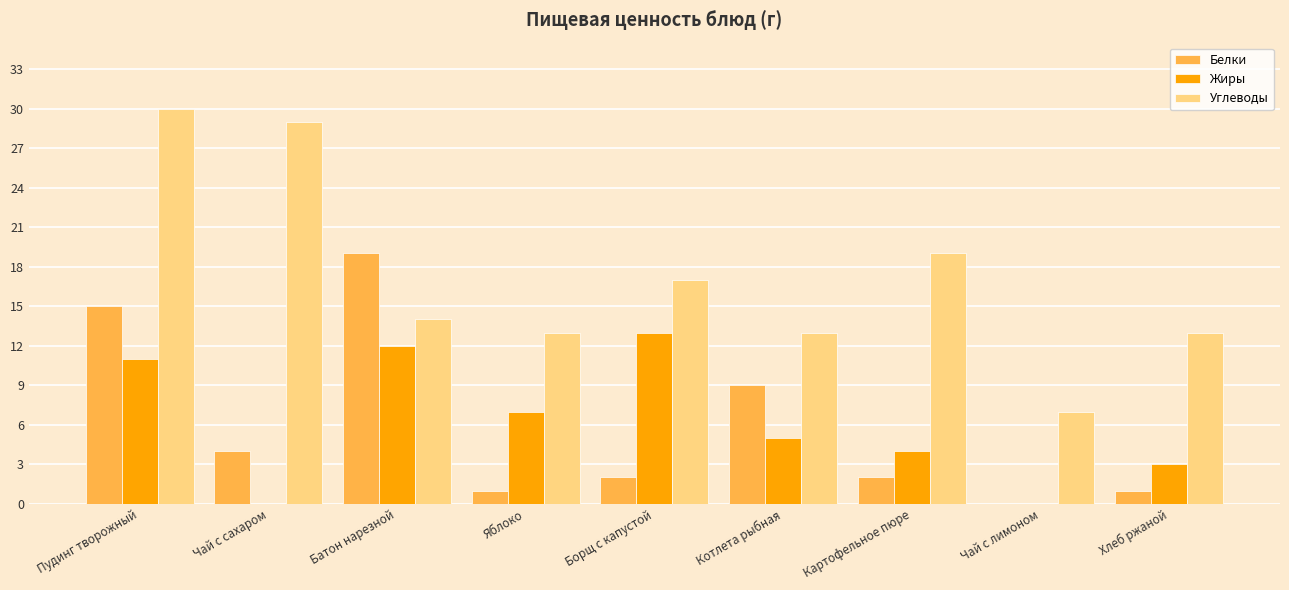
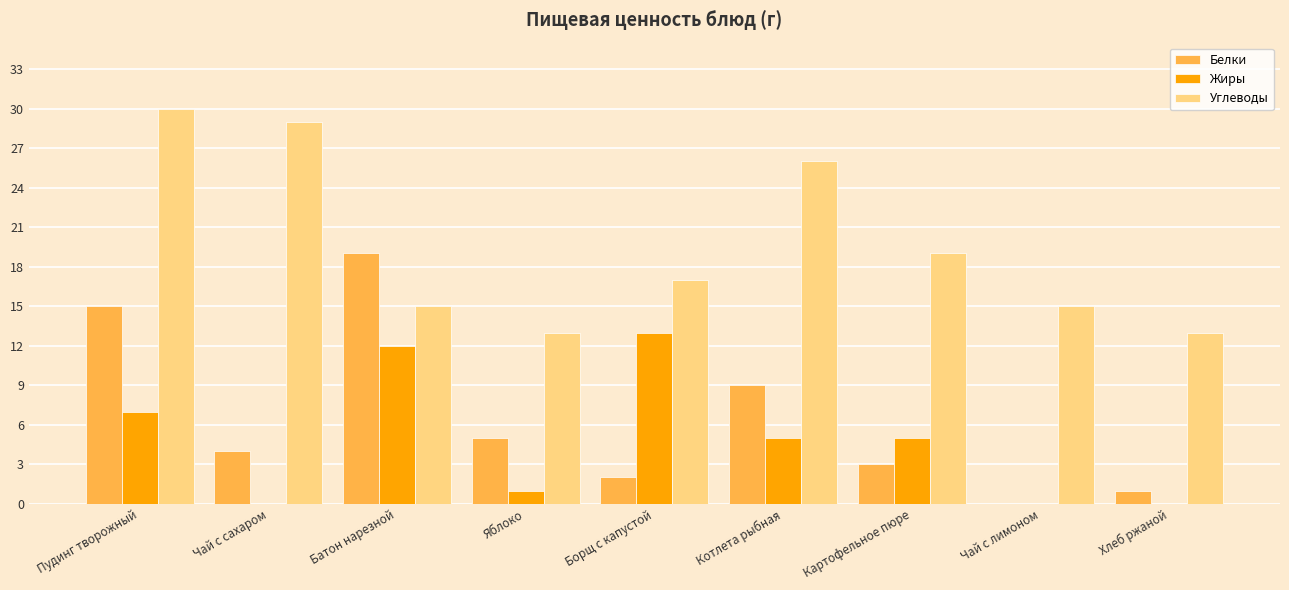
  {
    "Белки": {
      "Пудинг творожный": 15,
      "Чай с сахаром": 4,
      "Батон нарезной": 19,
-     "Яблоко": 1,
+     "Яблоко": 5,
      "Борщ с капустой": 2,
      "Котлета рыбная": 9,
-     "Картофельное пюре": 2,
+     "Картофельное пюре": 3,
      "Чай с лимоном": 0,
      "Хлеб ржаной": 1
    },
    "Жиры": {
-     "Пудинг творожный": 11,
+     "Пудинг творожный": 7,
      "Чай с сахаром": 0,
      "Батон нарезной": 12,
-     "Яблоко": 7,
+     "Яблоко": 1,
      "Борщ с капустой": 13,
      "Котлета рыбная": 5,
-     "Картофельное пюре": 4,
+     "Картофельное пюре": 5,
      "Чай с лимоном": 0,
-     "Хлеб ржаной": 3
+     "Хлеб ржаной": 0
    },
    "Углеводы": {
      "Пудинг творожный": 30,
      "Чай с сахаром": 29,
-     "Батон нарезной": 14,
+     "Батон нарезной": 15,
      "Яблоко": 13,
      "Борщ с капустой": 17,
-     "Котлета рыбная": 13,
+     "Котлета рыбная": 26,
      "Картофельное пюре": 19,
-     "Чай с лимоном": 7,
+     "Чай с лимоном": 15,
      "Хлеб ржаной": 13
    }
  }
